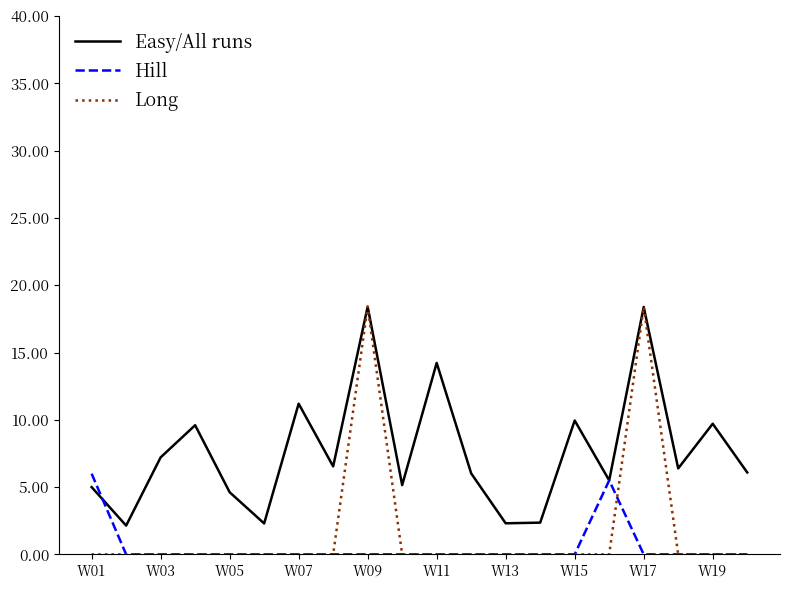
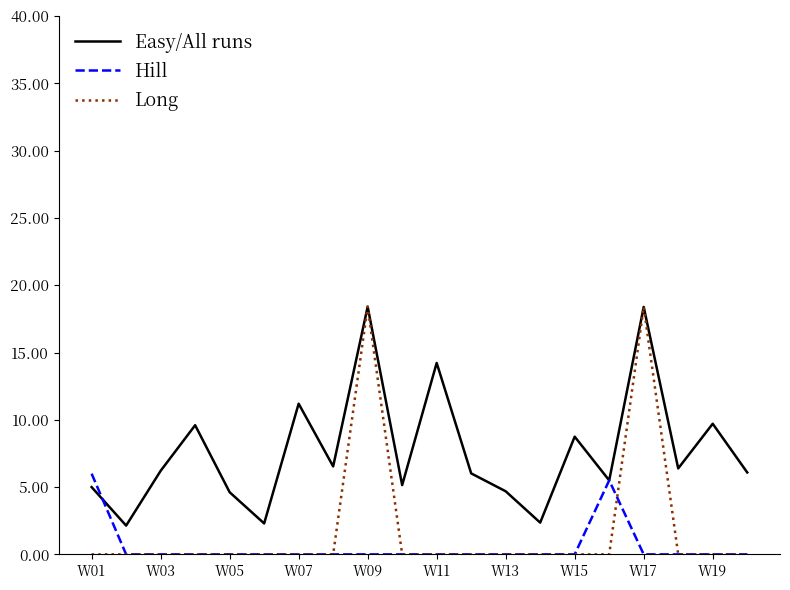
  {
    "Easy/All runs": {
      "W01": 5.0,
-     "W03": 7.2,
+     "W03": 6.2,
      "W05": 4.6,
      "W07": 11.2,
      "W11": 14.2,
-     "W13": 2.3,
-     "W15": 10.0,
+     "W13": 4.7,
+     "W15": 8.8,
      "W19": 9.7
    },
    "Hill": {
      "W01": 6.0,
      "W09": 0.0,
      "W17": 0.0
    },
    "Long": {
      "W01": 0.0
    }
  }
